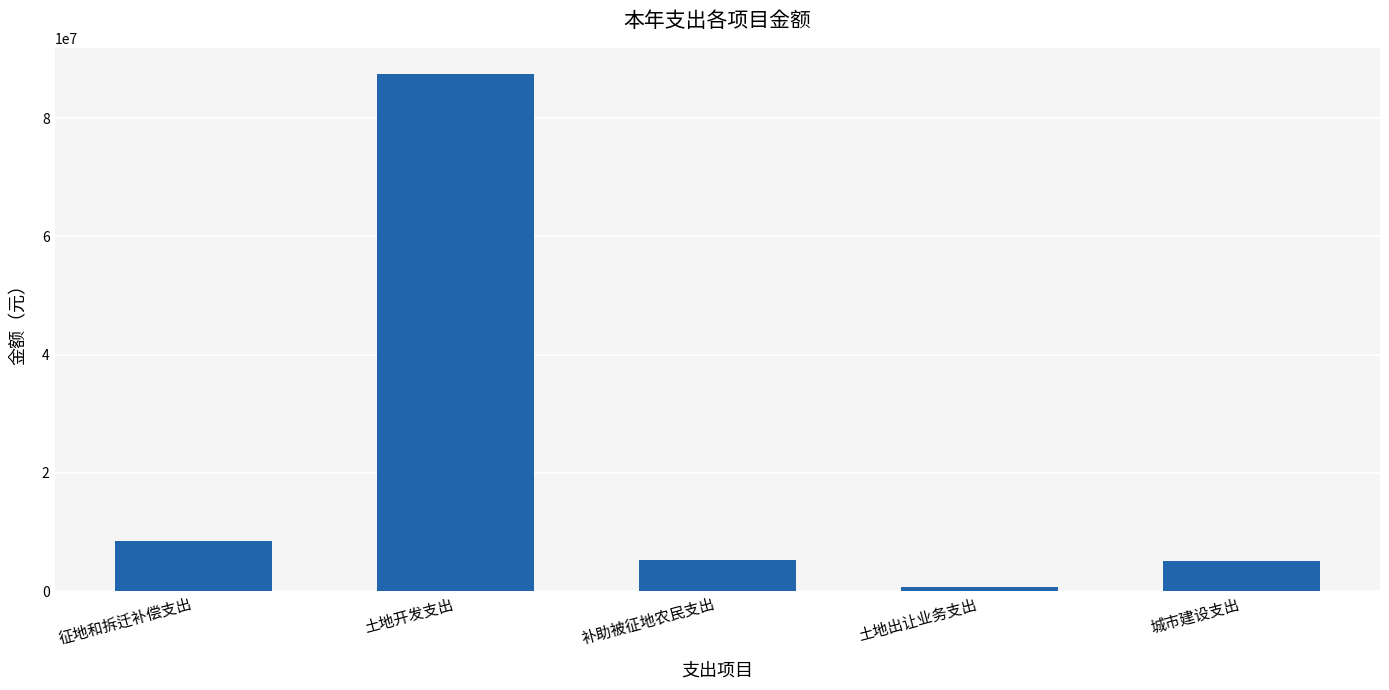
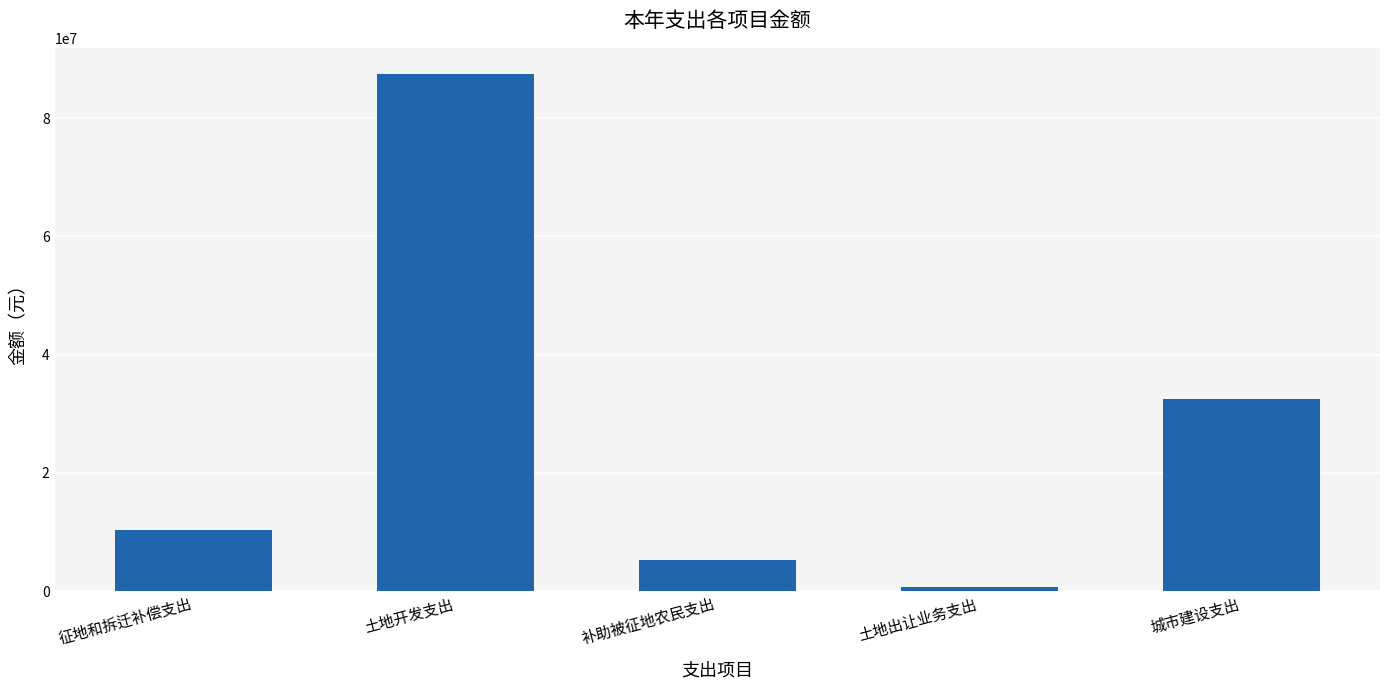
  {
-   "征地和拆迁补偿支出": 8000000,
+   "征地和拆迁补偿支出": 10000000,
    "土地开发支出": 87000000,
    "补助被征地农民支出": 5000000,
    "土地出让业务支出": 1000000,
-   "城市建设支出": 5000000
+   "城市建设支出": 33000000
  }
